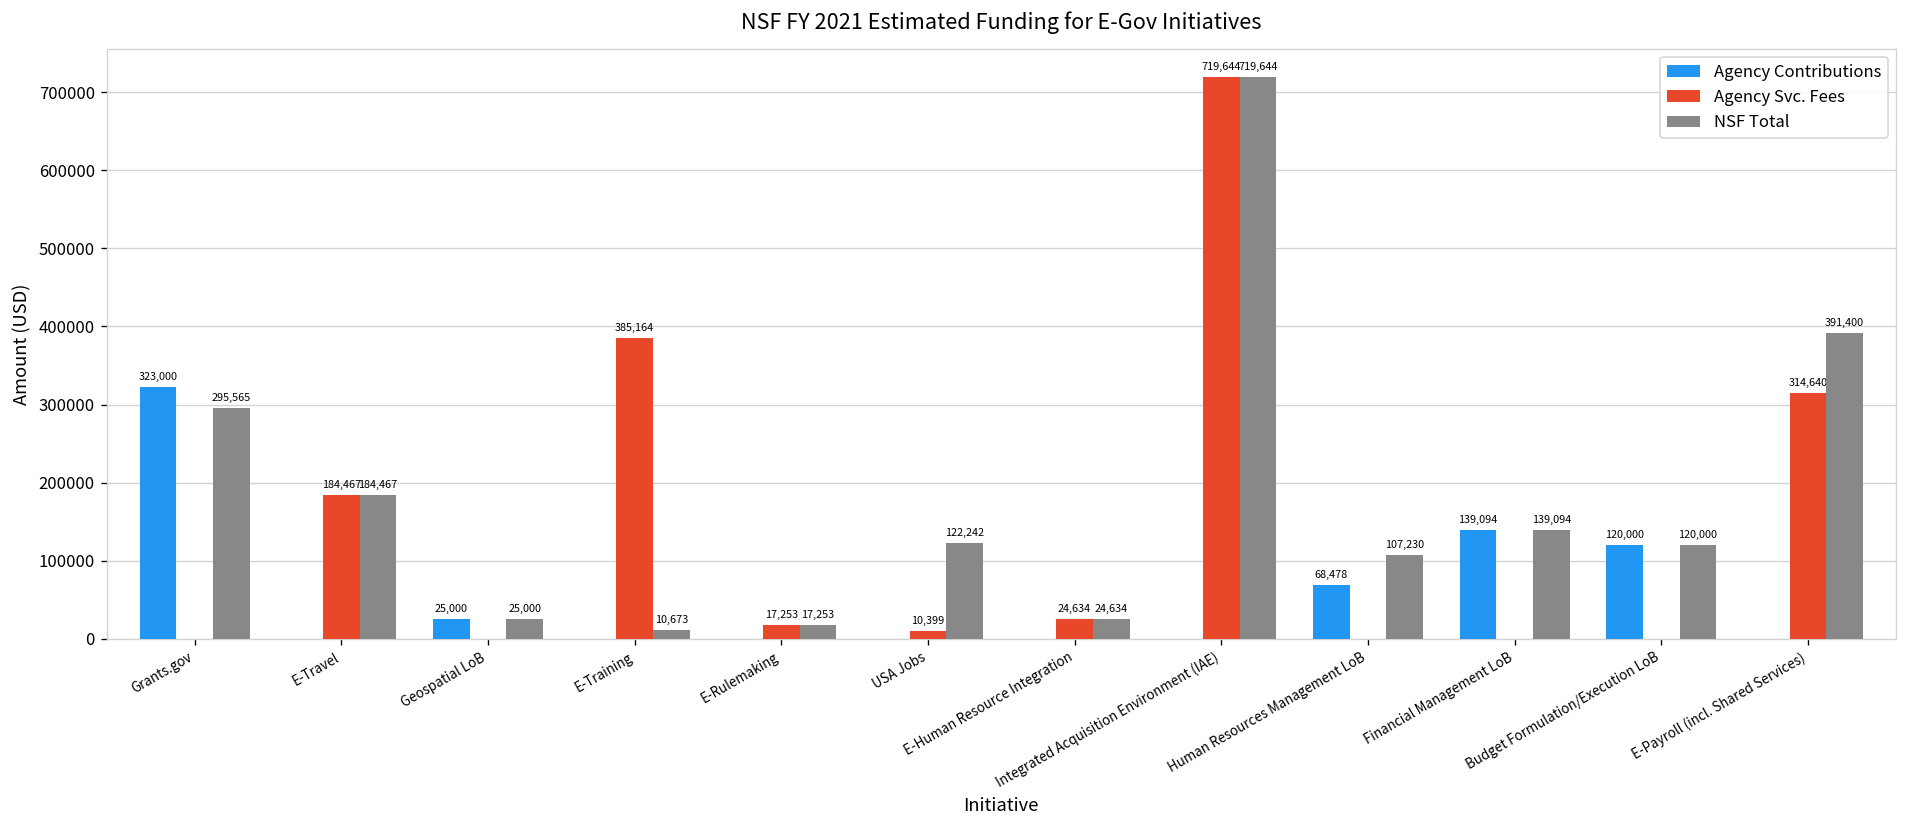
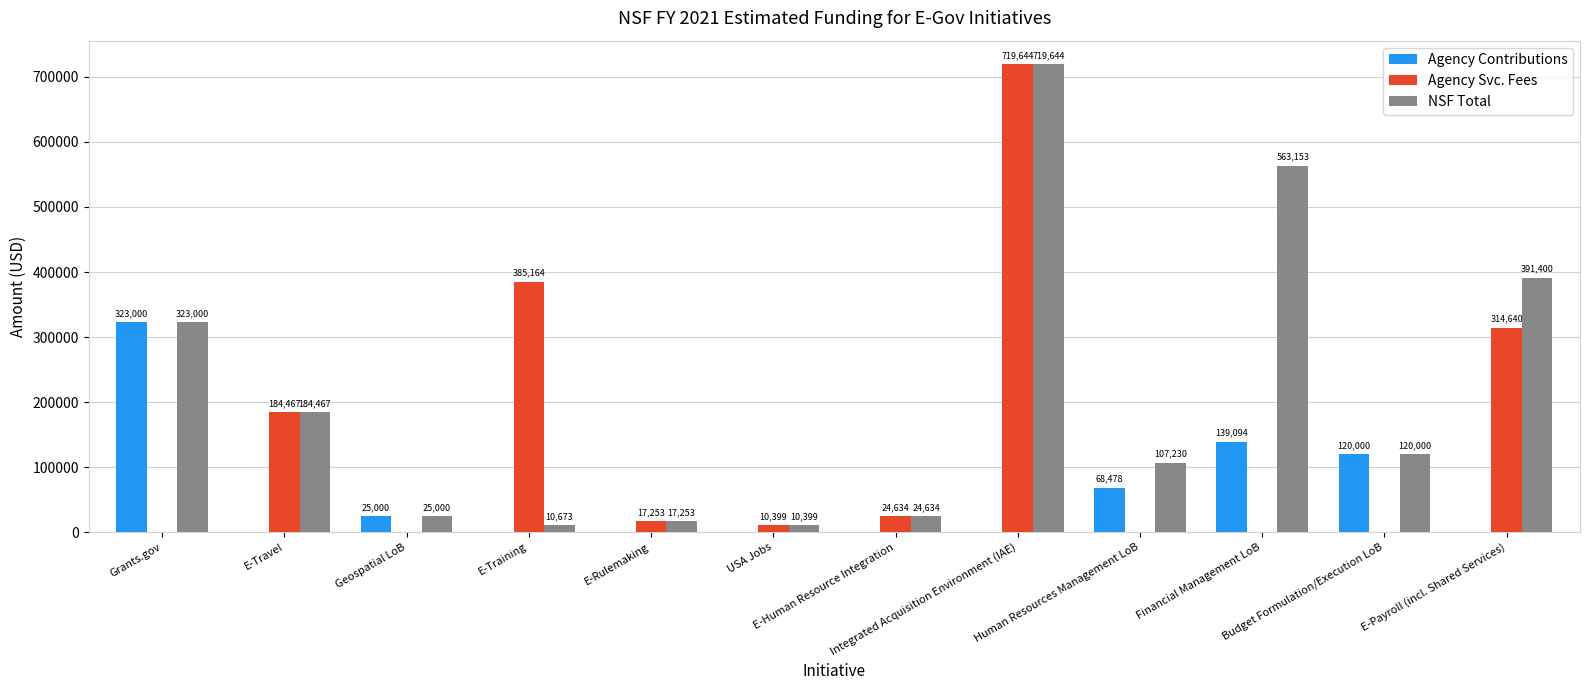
  {
    "Agency Contributions": {
      "Grants.gov": "323,000",
      "Geospatial LoB": "25,000",
      "Human Resources Management LoB": "68,478",
      "Financial Management LoB": "139,094",
      "Budget Formulation/Execution LoB": "120,000"
    },
    "Agency Svc. Fees": {
      "E-Travel": "184,467",
      "E-Training": "385,164",
      "E-Rulemaking": "17,253",
      "USA Jobs": "10,399",
      "E-Human Resource Integration": "24,634",
      "Integrated Acquisition Environment (IAE)": "719,644",
      "E-Payroll (incl. Shared Services)": "314,640"
    },
    "NSF Total": {
-     "Grants.gov": "295,565",
+     "Grants.gov": "323,000",
      "E-Travel": "184,467",
      "Geospatial LoB": "25,000",
      "E-Training": "10,673",
      "E-Rulemaking": "17,253",
-     "USA Jobs": "122,242",
+     "USA Jobs": "10,399",
      "E-Human Resource Integration": "24,634",
      "Integrated Acquisition Environment (IAE)": "719,644",
      "Human Resources Management LoB": "107,230",
-     "Financial Management LoB": "139,094",
+     "Financial Management LoB": "563,153",
      "Budget Formulation/Execution LoB": "120,000",
      "E-Payroll (incl. Shared Services)": "391,400"
    }
  }
